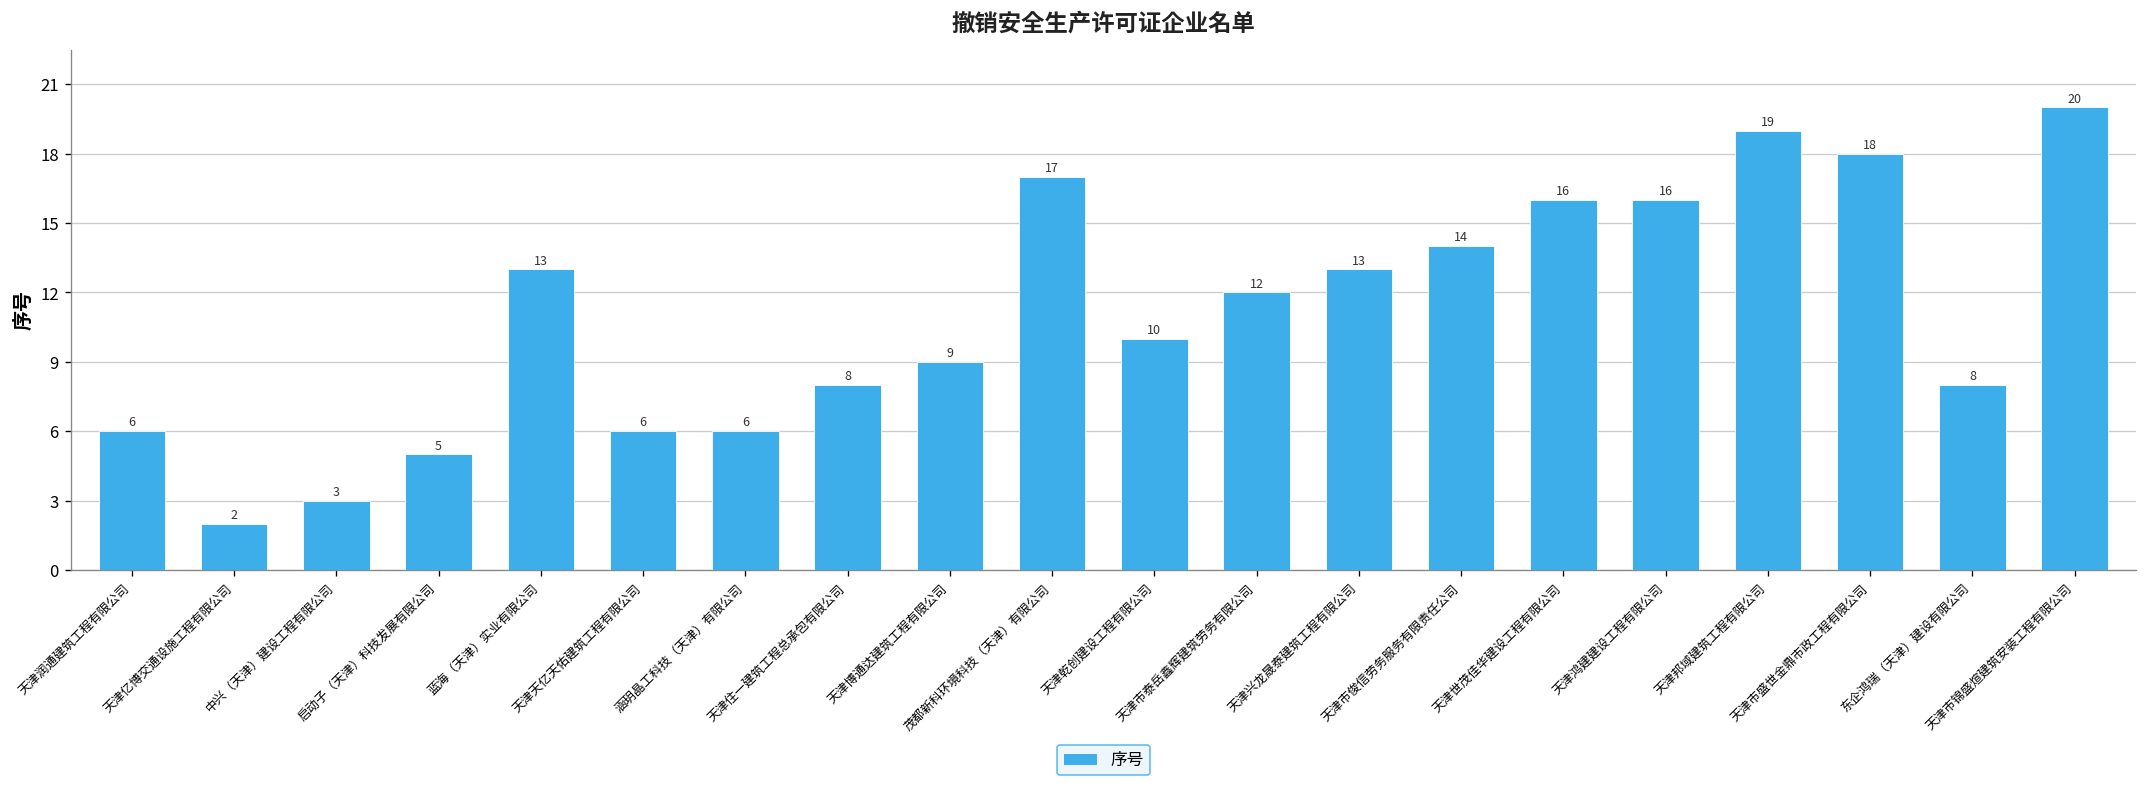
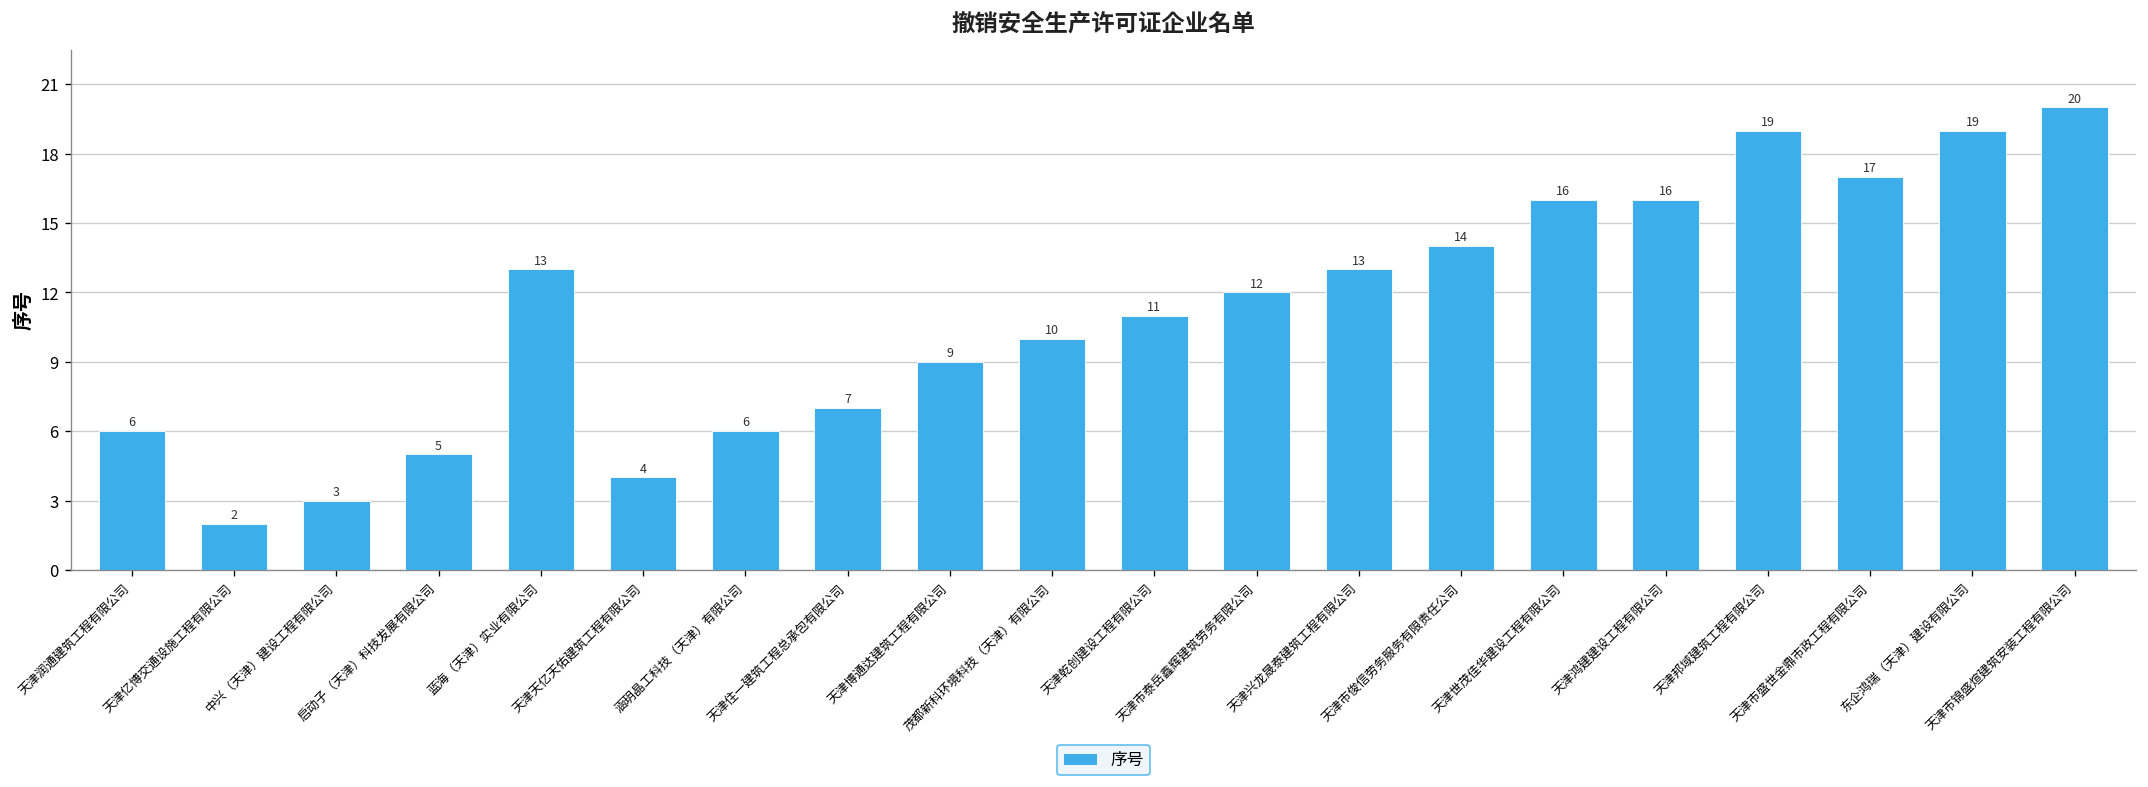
  {
    "天津润通建筑工程有限公司": 6,
    "天津亿博交通设施工程有限公司": 2,
    "中兴（天津）建设工程有限公司": 3,
    "启动子（天津）科技发展有限公司": 5,
    "蓝海（天津）实业有限公司": 13,
-   "天津天亿天佑建筑工程有限公司": 6,
+   "天津天亿天佑建筑工程有限公司": 4,
    "涵玥晶工科技（天津）有限公司": 6,
-   "天津住一建筑工程总承包有限公司": 8,
+   "天津住一建筑工程总承包有限公司": 7,
    "天津博通达建筑工程有限公司": 9,
-   "茂都新科环境科技（天津）有限公司": 17,
-   "天津乾创建设工程有限公司": 10,
+   "茂都新科环境科技（天津）有限公司": 10,
+   "天津乾创建设工程有限公司": 11,
    "天津市泰岳鑫辉建筑劳务有限公司": 12,
    "天津兴龙晟泰建筑工程有限公司": 13,
    "天津市俊信劳务服务有限责任公司": 14,
    "天津世茂佳华建设工程有限公司": 16,
    "天津鸿建建设工程有限公司": 16,
    "天津邦域建筑工程有限公司": 19,
-   "天津市盛世金鼎市政工程有限公司": 18,
-   "东企鸿瑞（天津）建设有限公司": 8,
+   "天津市盛世金鼎市政工程有限公司": 17,
+   "东企鸿瑞（天津）建设有限公司": 19,
    "天津市锦盛煊建筑安装工程有限公司": 20
  }
